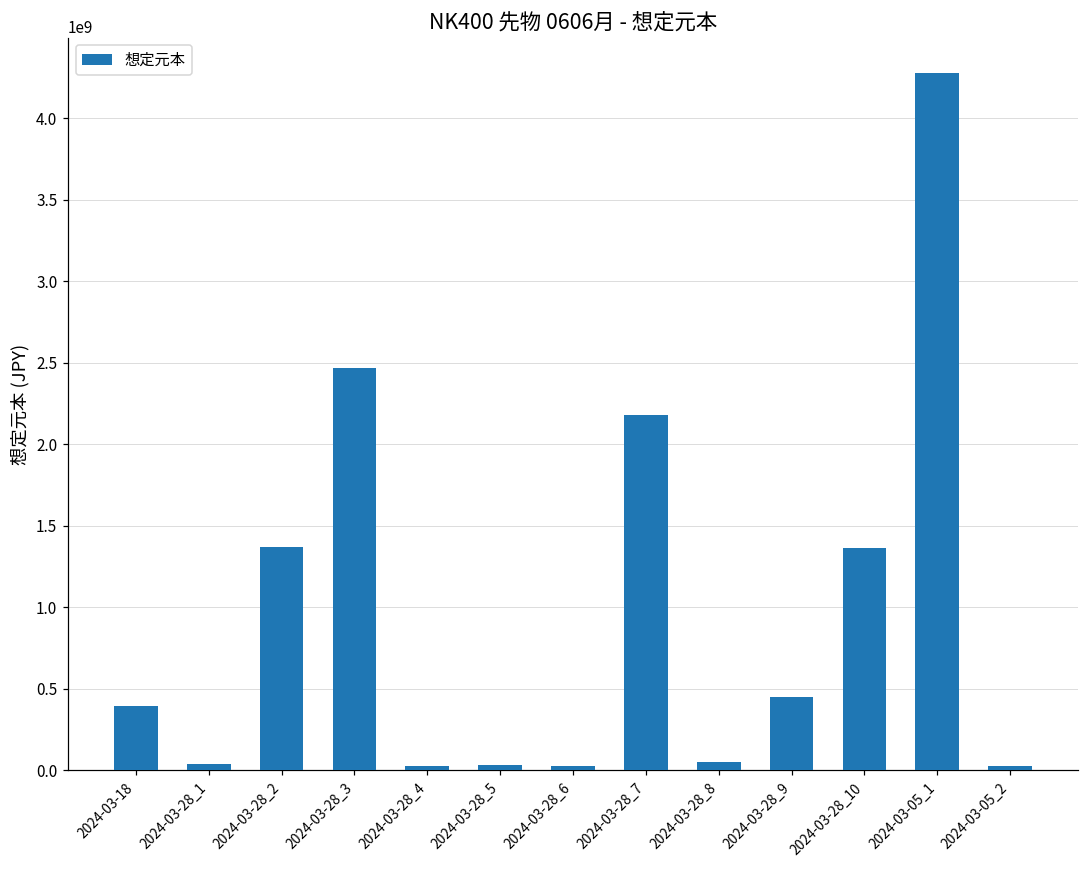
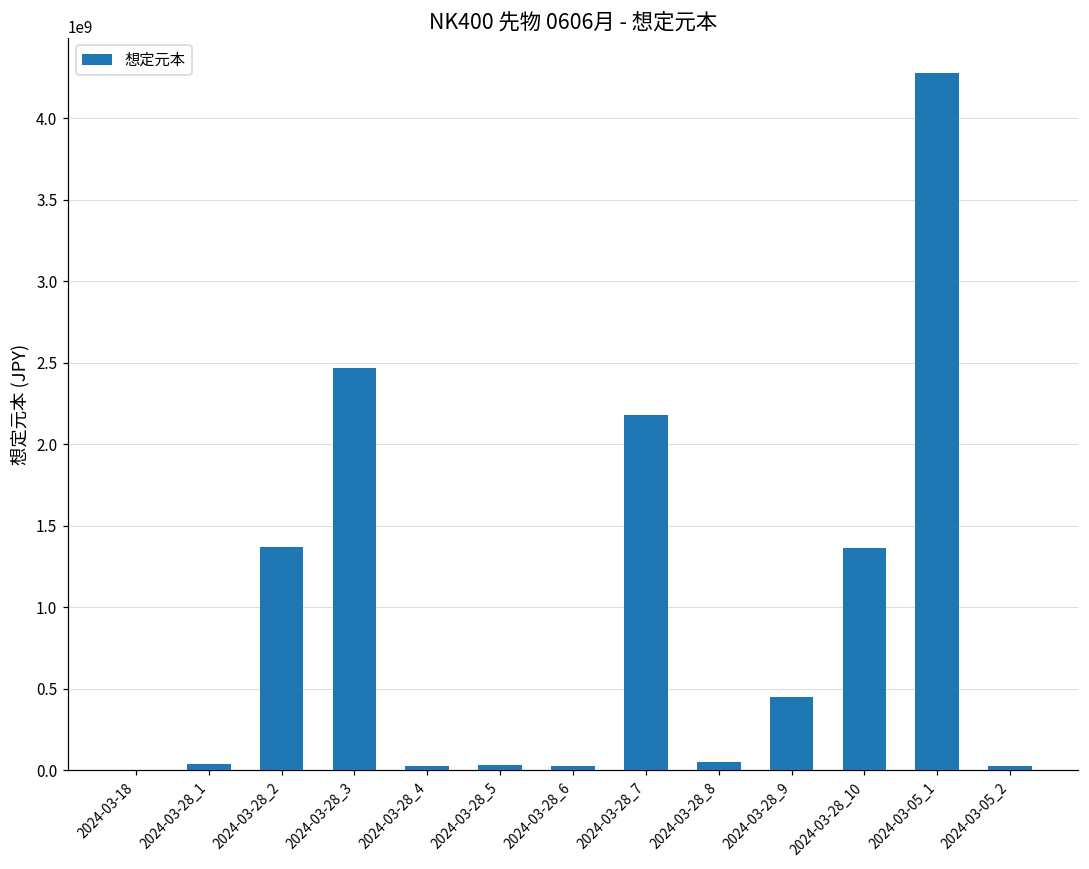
  {
-   "2024-03-18": 390000000,
+   "2024-03-18": 10000000,
    "2024-03-28_1": 40000000,
    "2024-03-28_2": 1370000000,
    "2024-03-28_3": 2470000000,
    "2024-03-28_4": 30000000,
    "2024-03-28_5": 40000000,
    "2024-03-28_6": 30000000,
    "2024-03-28_7": 2180000000,
    "2024-03-28_8": 50000000,
    "2024-03-28_9": 450000000,
    "2024-03-28_10": 1370000000,
    "2024-03-05_1": 4280000000,
    "2024-03-05_2": 30000000
  }
